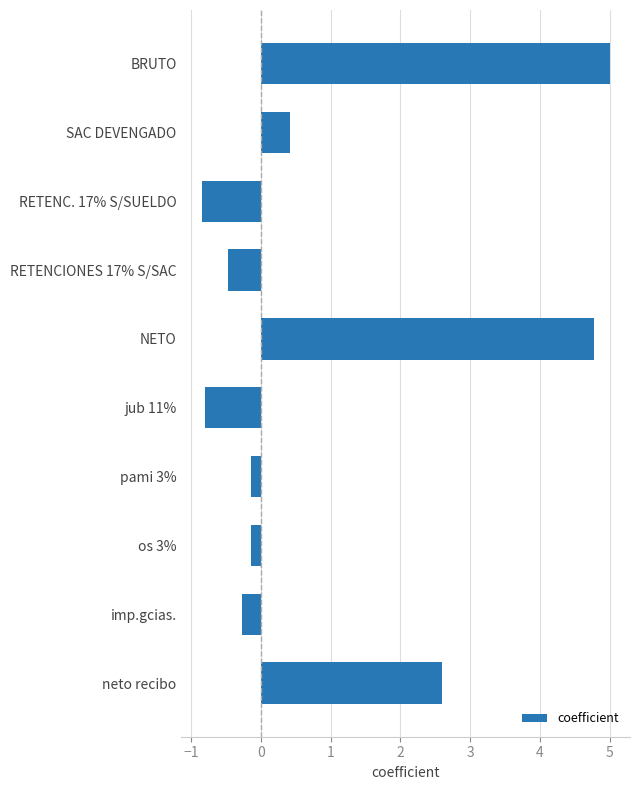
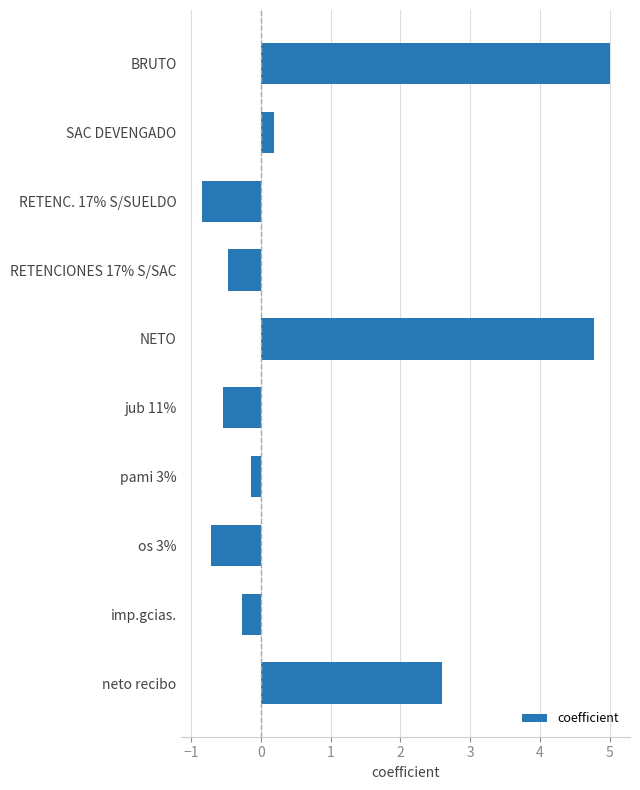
  {
    "BRUTO": 5.0,
-   "SAC DEVENGADO": 0.4,
+   "SAC DEVENGADO": 0.2,
    "RETENC. 17% S/SUELDO": -0.9,
    "RETENCIONES 17% S/SAC": -0.5,
    "NETO": 4.8,
-   "jub 11%": -0.8,
+   "jub 11%": -0.6,
    "pami 3%": -0.2,
-   "os 3%": -0.2,
+   "os 3%": -0.7,
    "imp.gcias.": -0.3,
    "neto recibo": 2.6
  }
